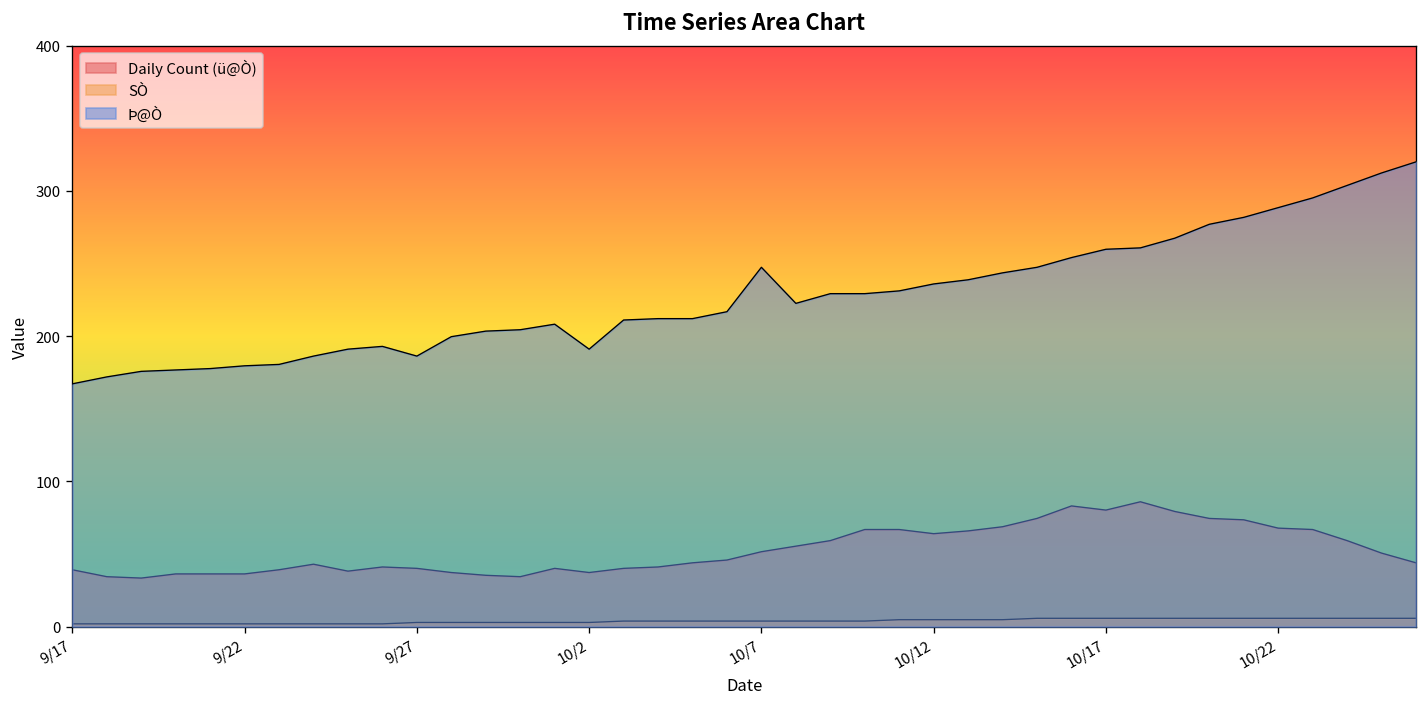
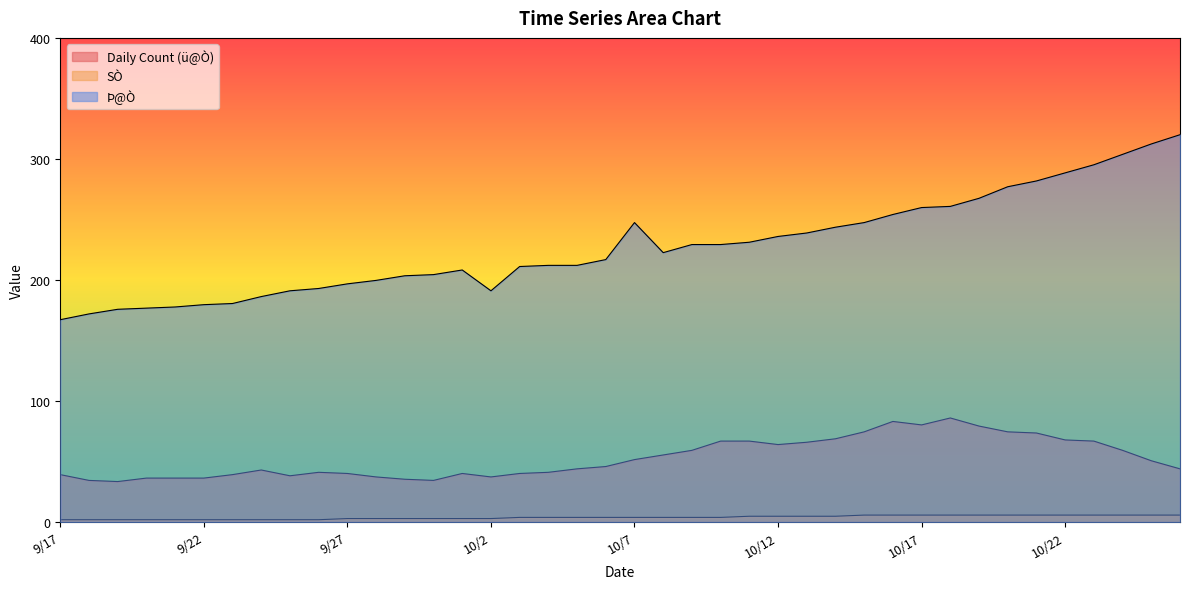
  {
    "Þ@Ò": {
      "9/17": 167,
      "9/22": 180,
-     "9/27": 186,
+     "9/27": 197,
      "10/2": 191,
      "10/7": 247,
      "10/12": 236,
      "10/17": 260,
      "10/22": 288
    }
  }
